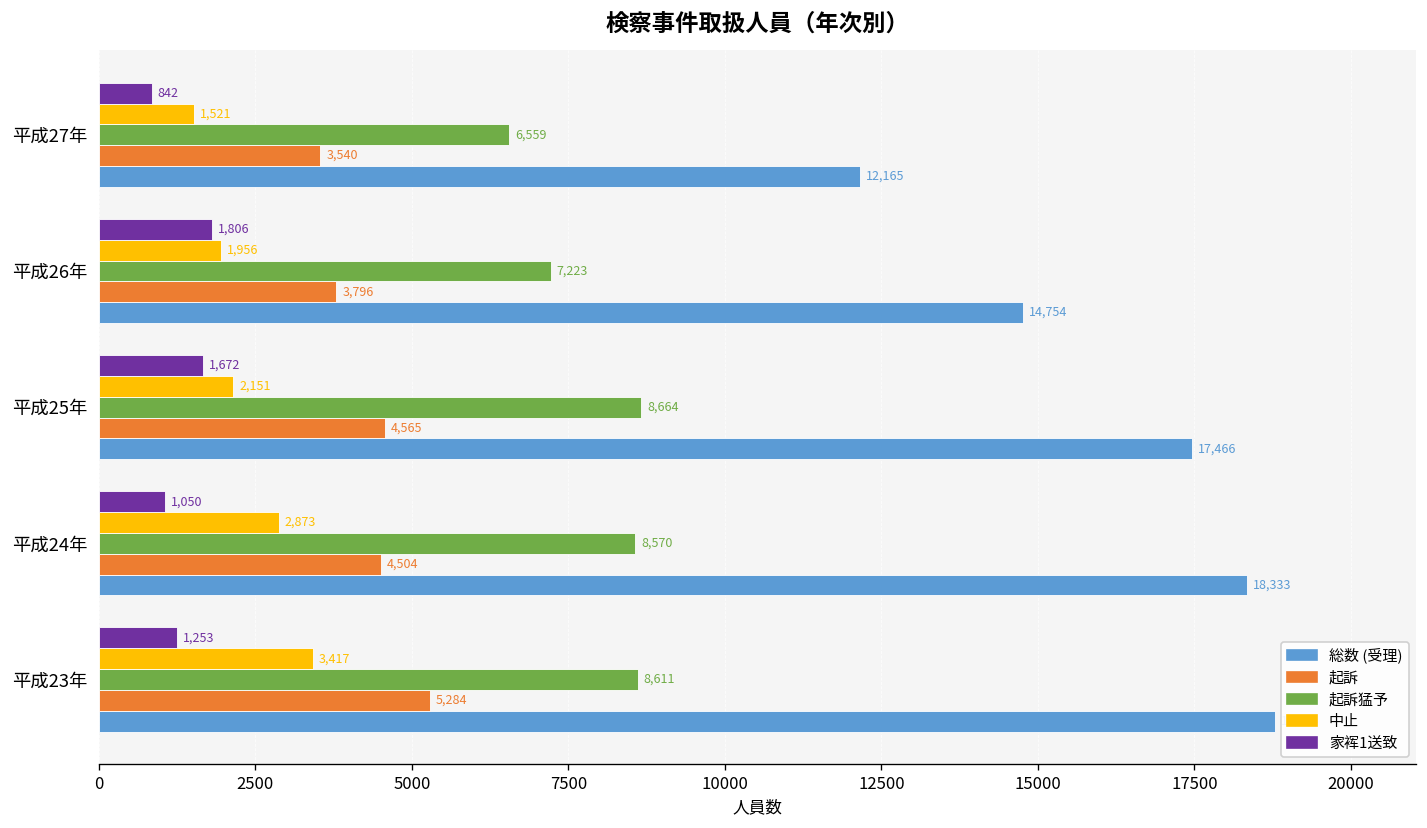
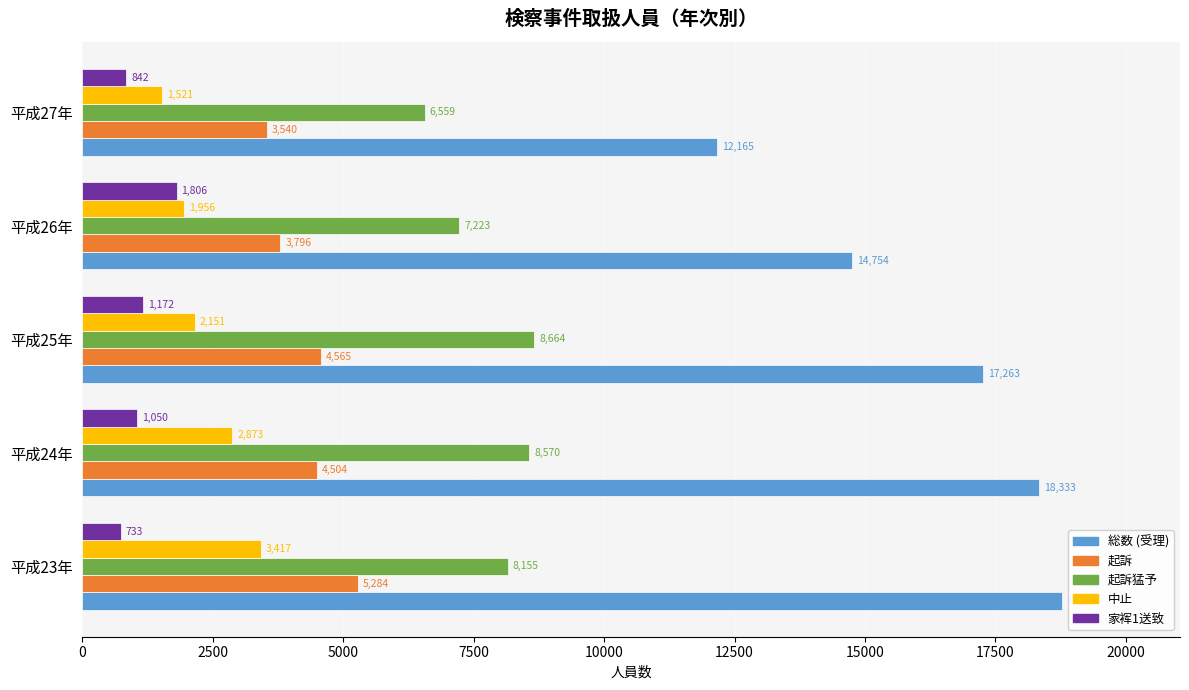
  {
    "総数 (受理)": {
      "平成27年": "12,165",
      "平成26年": "14,754",
-     "平成25年": "17,466",
+     "平成25年": "17,263",
      "平成24年": "18,333"
    },
    "起訴": {
      "平成27年": "3,540",
      "平成26年": "3,796",
      "平成25年": "4,565",
      "平成24年": "4,504",
      "平成23年": "5,284"
    },
    "起訴猛予": {
      "平成27年": "6,559",
      "平成26年": "7,223",
      "平成25年": "8,664",
      "平成24年": "8,570",
-     "平成23年": "8,611"
+     "平成23年": "8,155"
    },
    "中止": {
      "平成27年": "1,521",
      "平成26年": "1,956",
      "平成25年": "2,151",
      "平成24年": "2,873",
      "平成23年": "3,417"
    },
    "家裈1送致": {
      "平成27年": "842",
      "平成26年": "1,806",
-     "平成25年": "1,672",
+     "平成25年": "1,172",
      "平成24年": "1,050",
-     "平成23年": "1,253"
+     "平成23年": "733"
    }
  }
